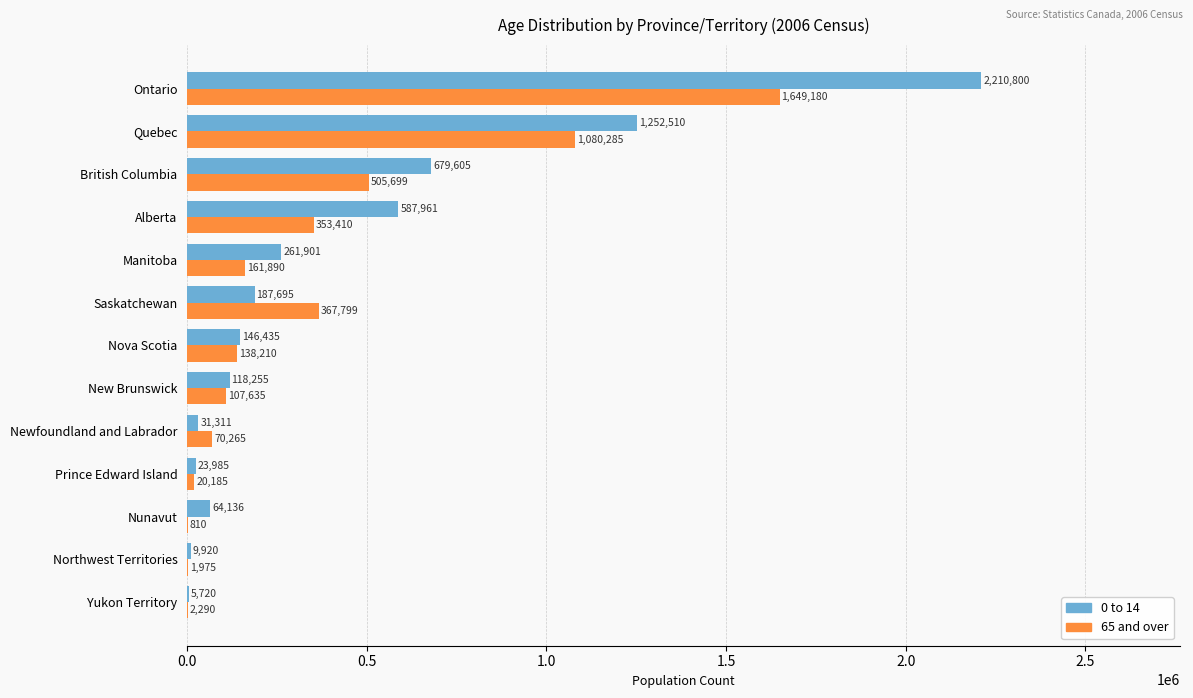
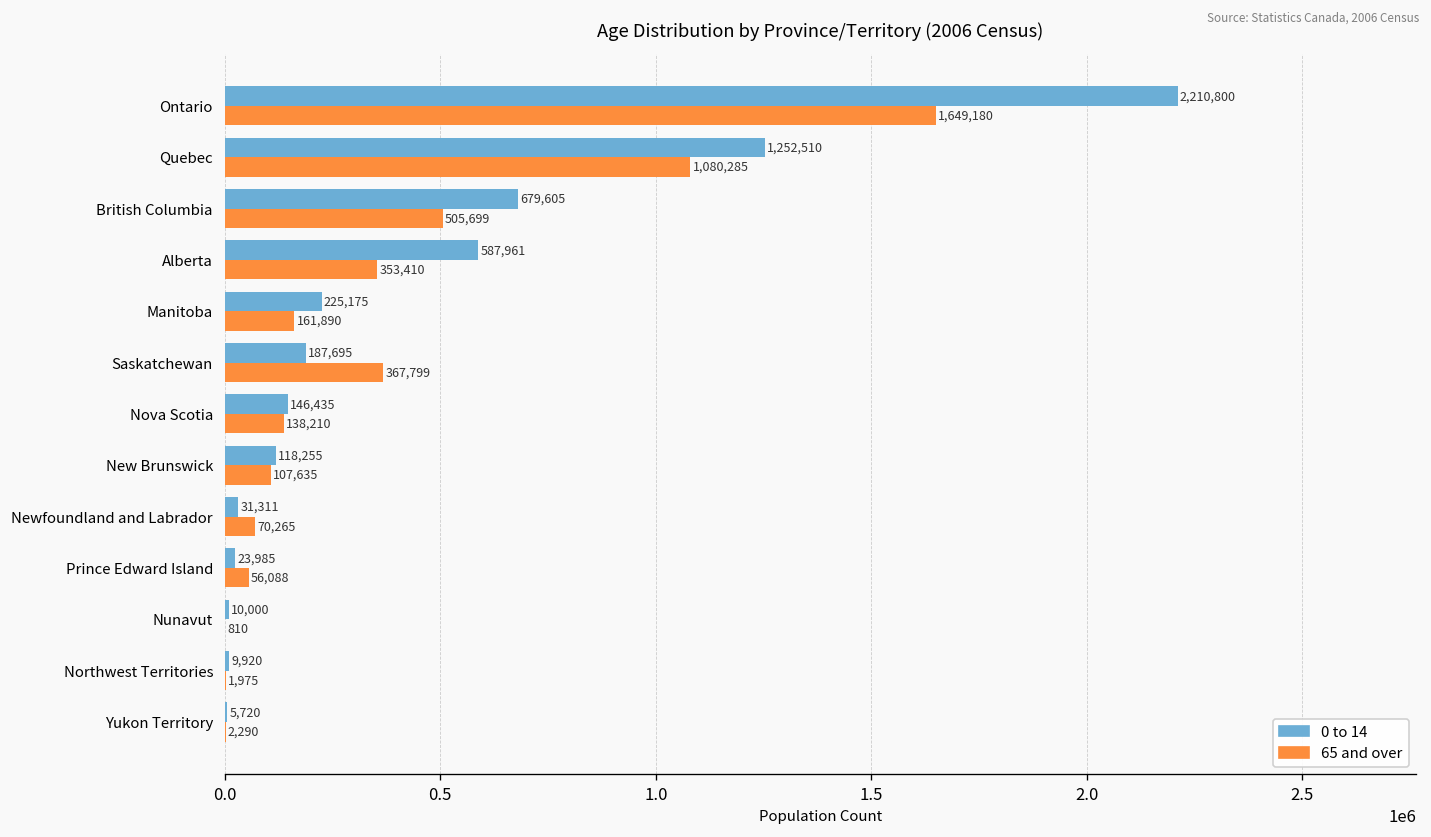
  {
    "0 to 14": {
      "Ontario": "2,210,800",
      "Quebec": "1,252,510",
      "British Columbia": "679,605",
      "Alberta": "587,961",
-     "Manitoba": "261,901",
+     "Manitoba": "225,175",
      "Saskatchewan": "187,695",
      "Nova Scotia": "146,435",
      "New Brunswick": "118,255",
      "Newfoundland and Labrador": "31,311",
      "Prince Edward Island": "23,985",
-     "Nunavut": "64,136",
+     "Nunavut": "10,000",
      "Northwest Territories": "9,920",
      "Yukon Territory": "5,720"
    },
    "65 and over": {
      "Ontario": "1,649,180",
      "Quebec": "1,080,285",
      "British Columbia": "505,699",
      "Alberta": "353,410",
      "Manitoba": "161,890",
      "Saskatchewan": "367,799",
      "Nova Scotia": "138,210",
      "New Brunswick": "107,635",
      "Newfoundland and Labrador": "70,265",
-     "Prince Edward Island": "20,185",
+     "Prince Edward Island": "56,088",
      "Nunavut": "810",
      "Northwest Territories": "1,975",
      "Yukon Territory": "2,290"
    }
  }
